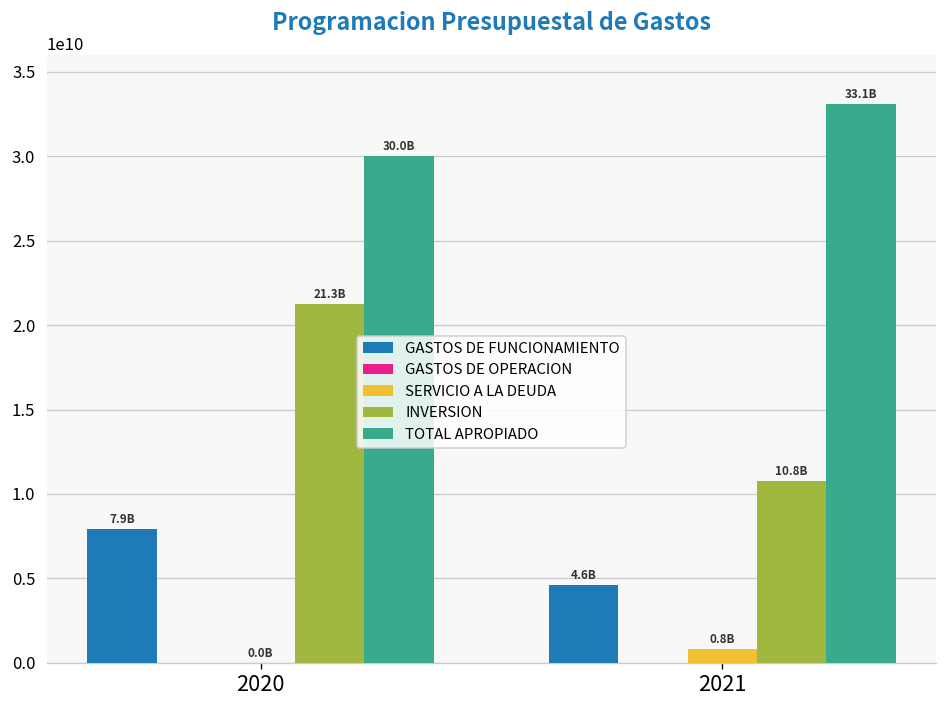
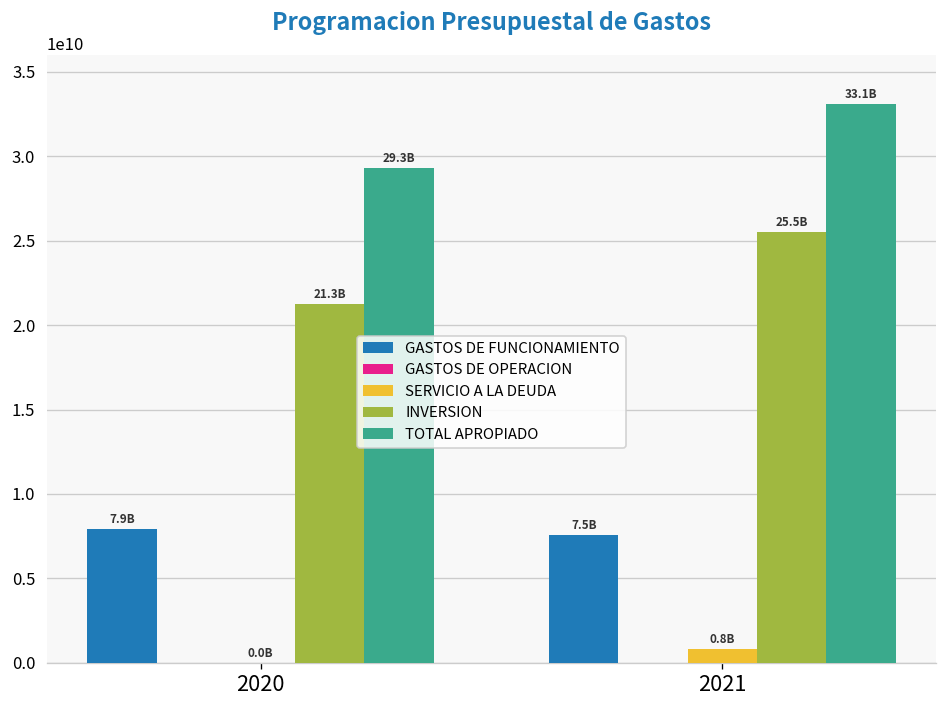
  {
    "GASTOS DE FUNCIONAMIENTO": {
      "2020": "7.9B",
-     "2021": "4.6B"
+     "2021": "7.5B"
    },
    "GASTOS DE OPERACION": {
      "2020": "0",
      "2021": "0"
    },
    "SERVICIO A LA DEUDA": {
      "2021": "0.8B"
    },
    "INVERSION": {
      "2020": "21.3B",
-     "2021": "10.8B"
+     "2021": "25.5B"
    },
    "TOTAL APROPIADO": {
-     "2020": "30.0B",
+     "2020": "29.3B",
      "2021": "33.1B"
    }
  }
